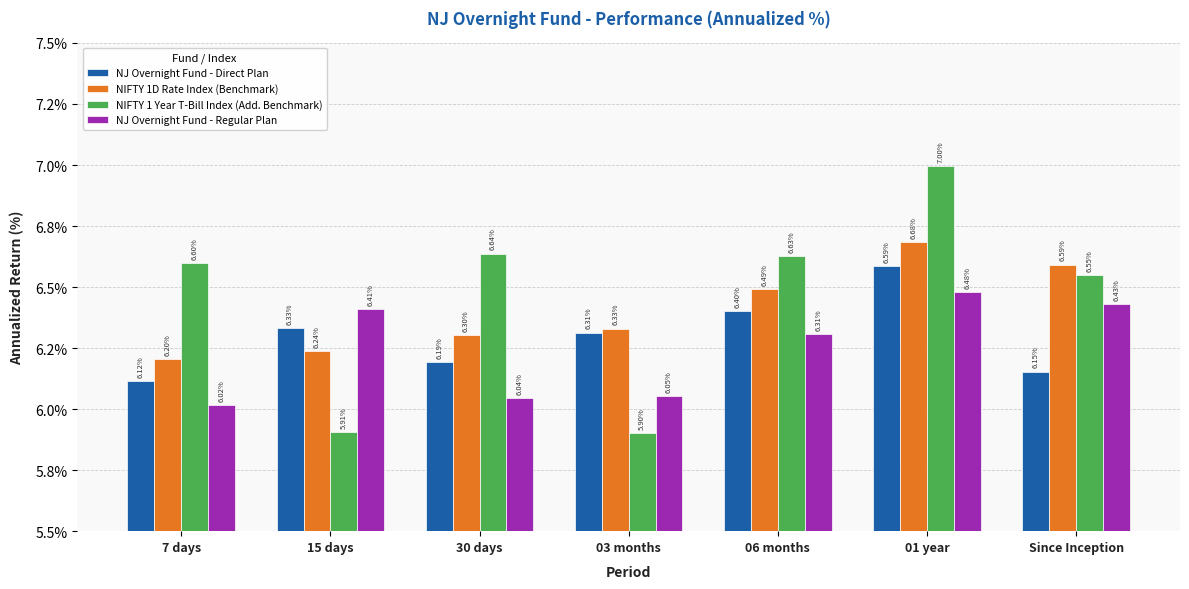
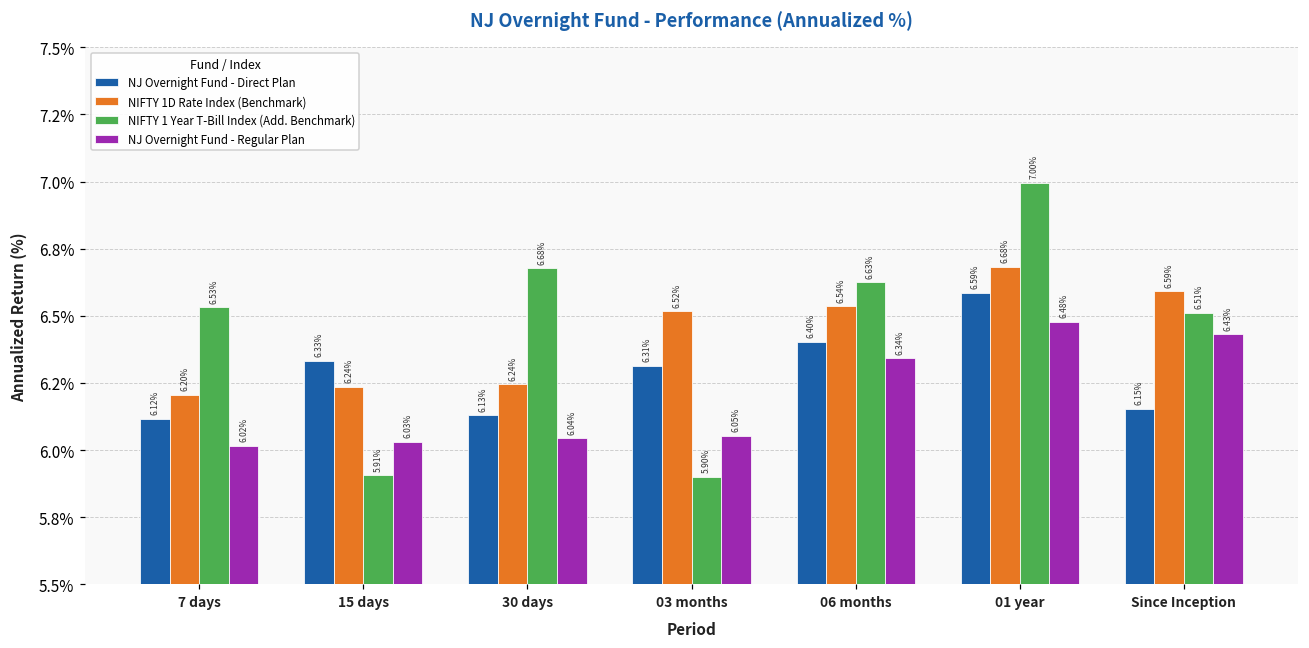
  {
    "NJ Overnight Fund - Direct Plan": {
      "7 days": "6.12%",
      "15 days": "6.33%",
-     "30 days": "6.19%",
+     "30 days": "6.13%",
      "03 months": "6.31%",
      "06 months": "6.40%",
      "01 year": "6.59%",
      "Since Inception": "6.15%"
    },
    "NIFTY 1D Rate Index (Benchmark)": {
      "7 days": "6.20%",
      "15 days": "6.24%",
-     "30 days": "6.30%",
-     "03 months": "6.33%",
-     "06 months": "6.49%",
+     "30 days": "6.24%",
+     "03 months": "6.52%",
+     "06 months": "6.54%",
      "01 year": "6.68%",
      "Since Inception": "6.59%"
    },
    "NIFTY 1 Year T-Bill Index (Add. Benchmark)": {
-     "7 days": "6.60%",
+     "7 days": "6.53%",
      "15 days": "5.91%",
-     "30 days": "6.64%",
+     "30 days": "6.68%",
      "03 months": "5.90%",
      "06 months": "6.63%",
      "01 year": "7.00%",
-     "Since Inception": "6.55%"
+     "Since Inception": "6.51%"
    },
    "NJ Overnight Fund - Regular Plan": {
      "7 days": "6.02%",
-     "15 days": "6.41%",
+     "15 days": "6.03%",
      "30 days": "6.04%",
      "03 months": "6.05%",
-     "06 months": "6.31%",
+     "06 months": "6.34%",
      "01 year": "6.48%",
      "Since Inception": "6.43%"
    }
  }
